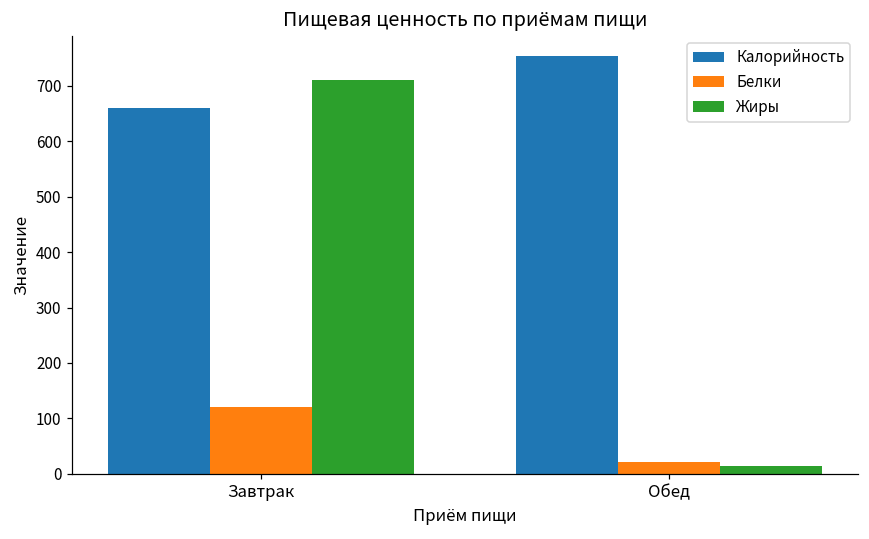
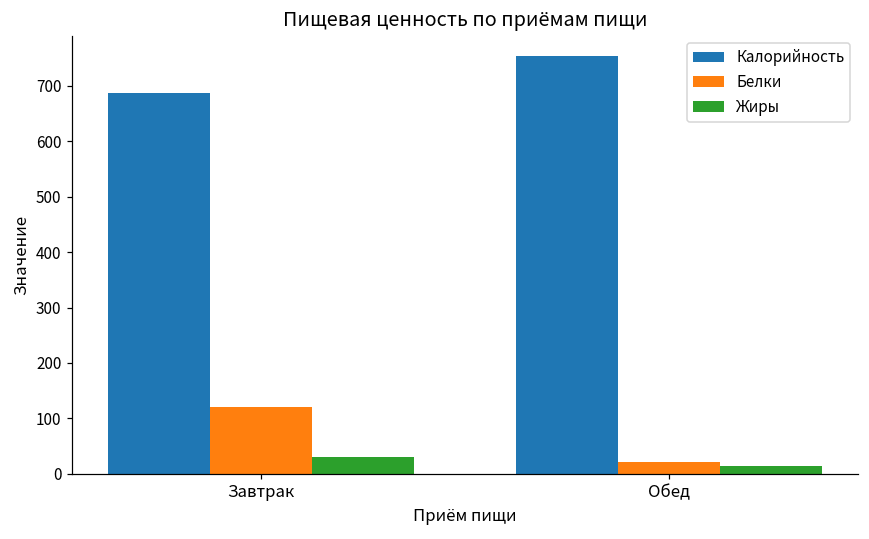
  {
    "Калорийность": {
-     "Завтрак": 660,
+     "Завтрак": 690,
      "Обед": 750
    },
    "Белки": {
      "Завтрак": 120,
      "Обед": 20
    },
    "Жиры": {
-     "Завтрак": 710,
+     "Завтрак": 30,
      "Обед": 10
    }
  }
